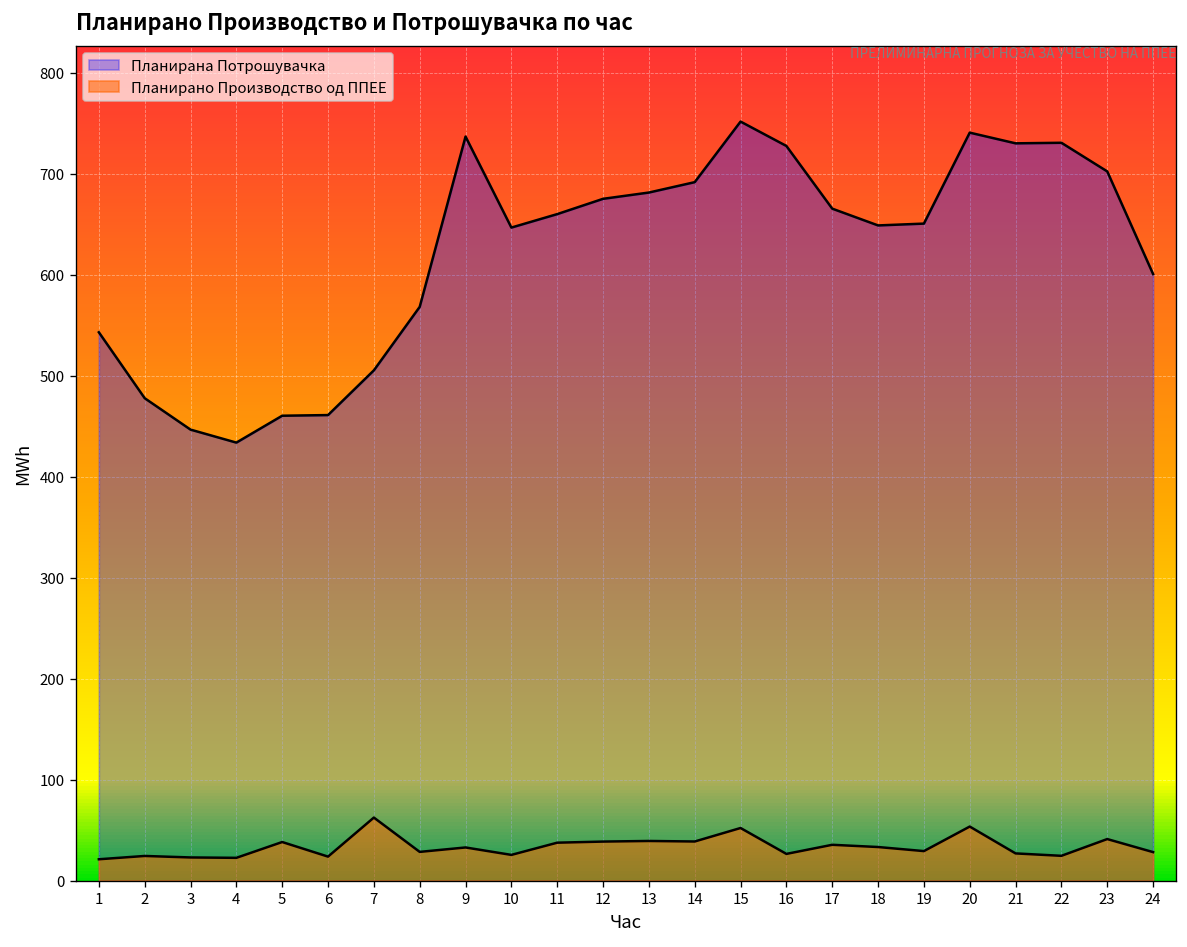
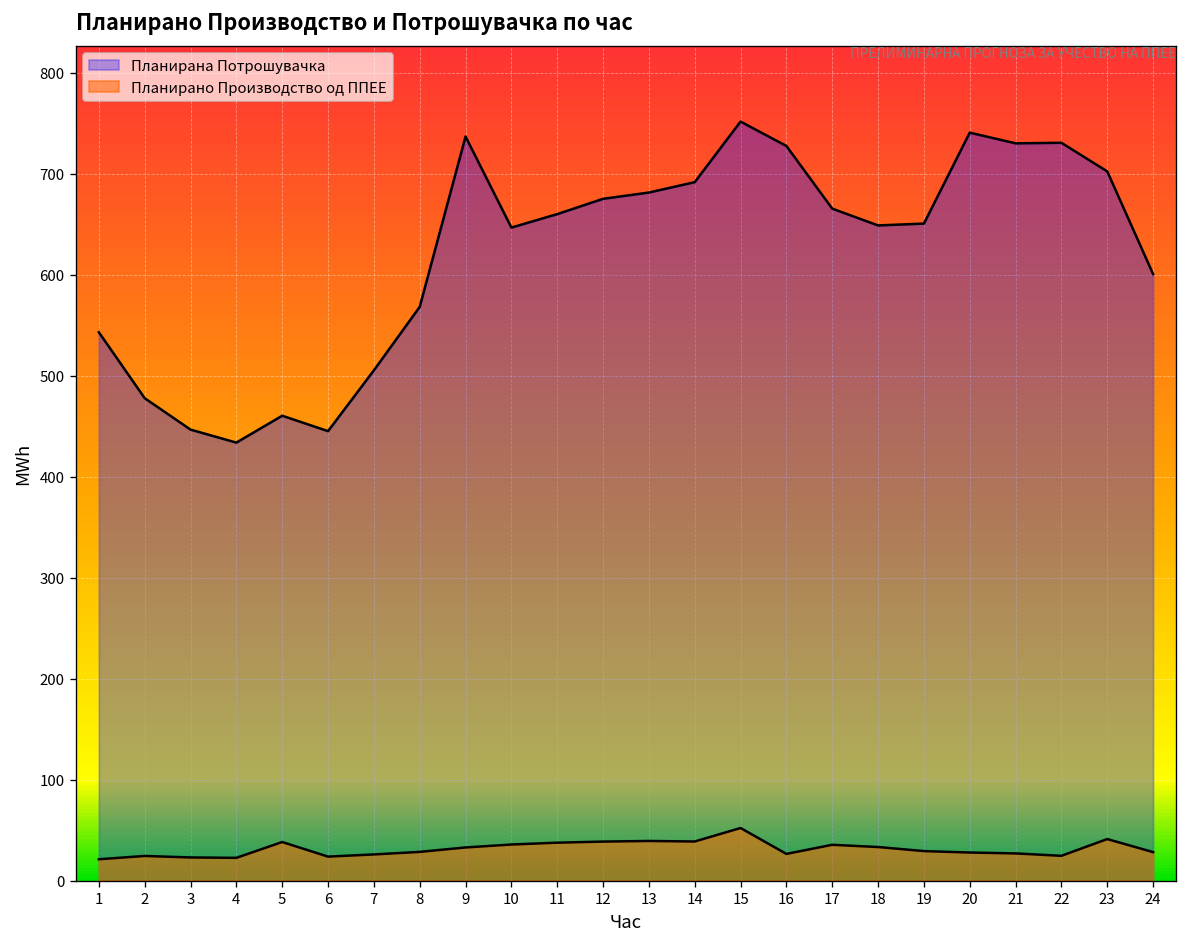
  {
    "Планирана Потрошувачка": {
      "1": 540,
      "2": 480,
      "3": 450,
      "4": 430,
      "5": 460,
-     "6": 460,
+     "6": 450,
      "7": 510,
      "8": 570,
      "9": 740,
      "10": 650,
      "11": 660,
      "12": 680,
      "13": 680,
      "14": 690,
      "15": 750,
      "16": 730,
      "17": 670,
      "18": 650,
      "19": 650,
      "20": 740,
      "21": 730,
      "22": 730,
      "23": 700,
      "24": 600
    },
    "Планирано Производство од ППЕЕ": {
      "1": 20,
      "2": 20,
      "3": 20,
      "4": 20,
      "5": 40,
      "6": 20,
-     "7": 60,
+     "7": 30,
      "8": 30,
      "9": 30,
-     "10": 30,
+     "10": 40,
      "11": 40,
      "12": 40,
      "13": 40,
      "14": 40,
      "15": 50,
      "16": 30,
      "17": 40,
      "18": 30,
      "19": 30,
-     "20": 50,
+     "20": 30,
      "21": 30,
      "22": 20,
      "23": 40,
      "24": 30
    }
  }
